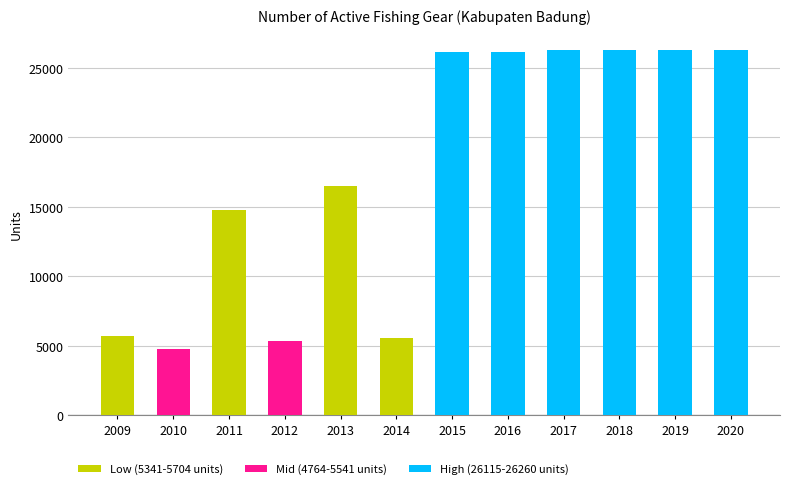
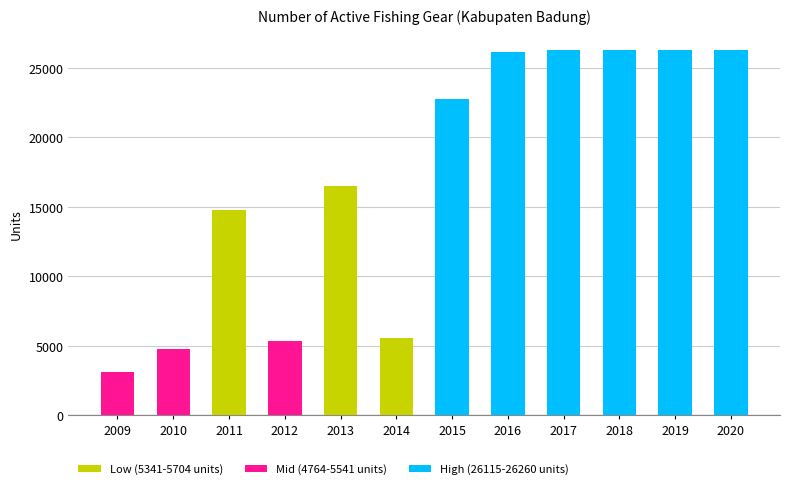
  {
-   "2009": 5700,
+   "2009": 3100,
    "2010": 4800,
    "2011": 14800,
    "2012": 5300,
    "2013": 16500,
    "2014": 5500,
-   "2015": 26100,
+   "2015": 22800,
    "2016": 26100,
    "2017": 26300,
    "2018": 26300,
    "2019": 26300,
    "2020": 26300
  }
